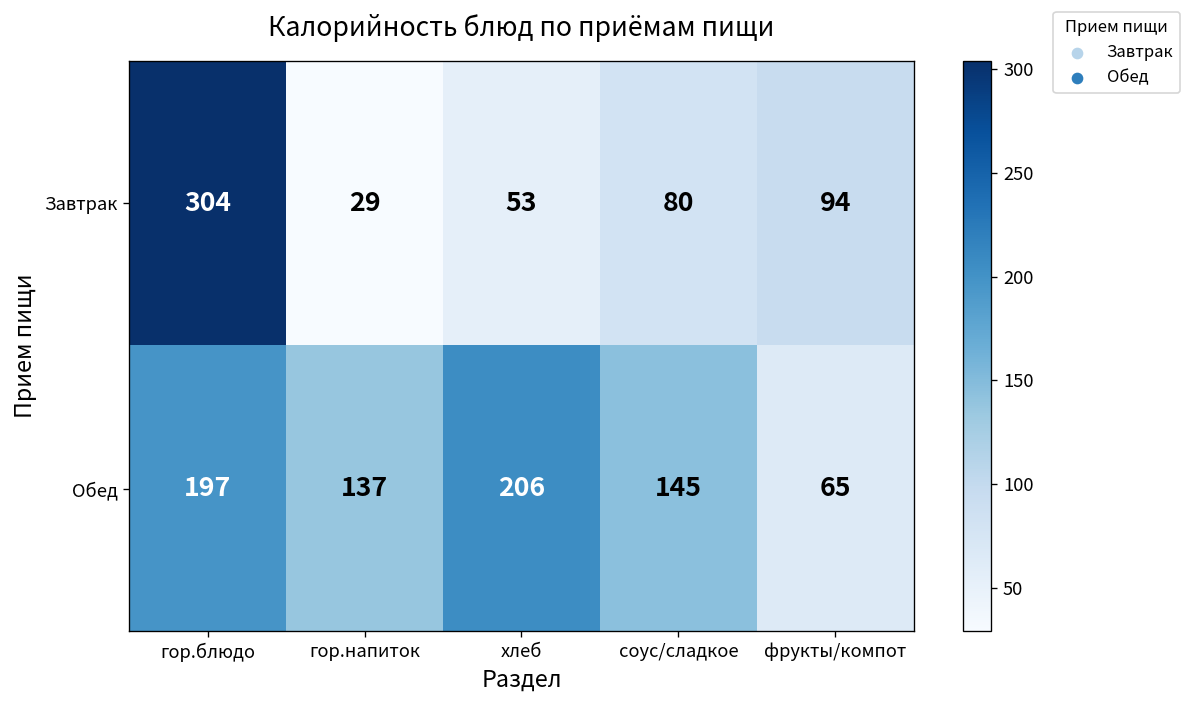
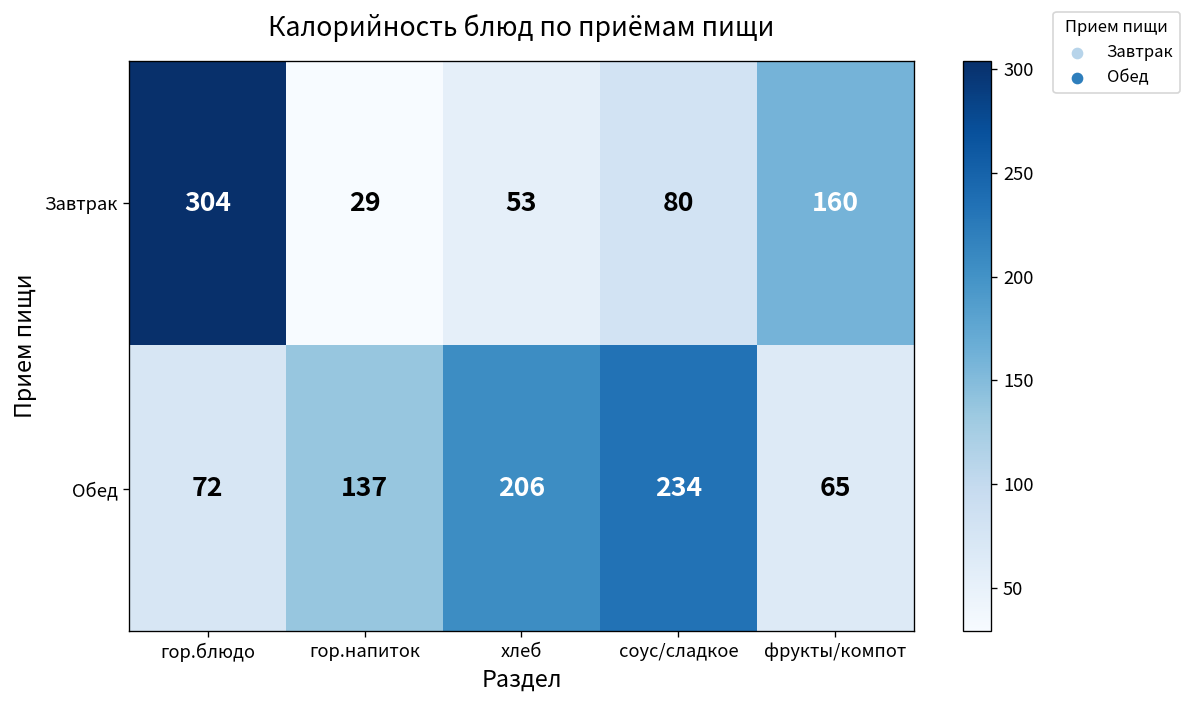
  {
    "Завтрак": {
      "гор.блюдо": 304,
      "гор.напиток": 29,
      "хлеб": 53,
      "соус/сладкое": 80,
-     "фрукты/компот": 94
+     "фрукты/компот": 160
    },
    "Обед": {
-     "гор.блюдо": 197,
+     "гор.блюдо": 72,
      "гор.напиток": 137,
      "хлеб": 206,
-     "соус/сладкое": 145,
+     "соус/сладкое": 234,
      "фрукты/компот": 65
    }
  }
